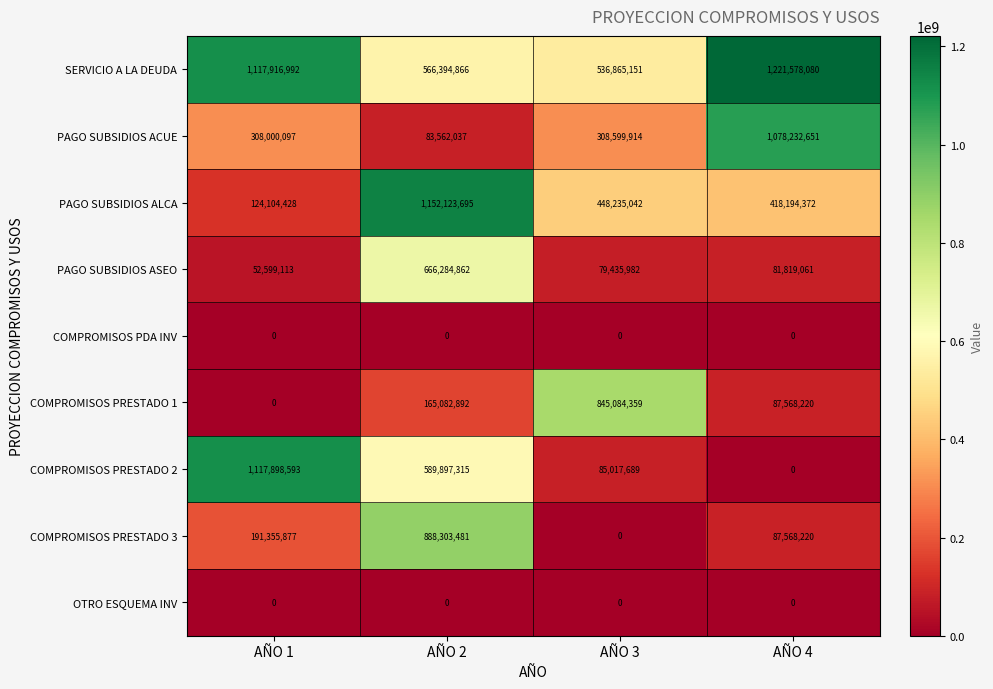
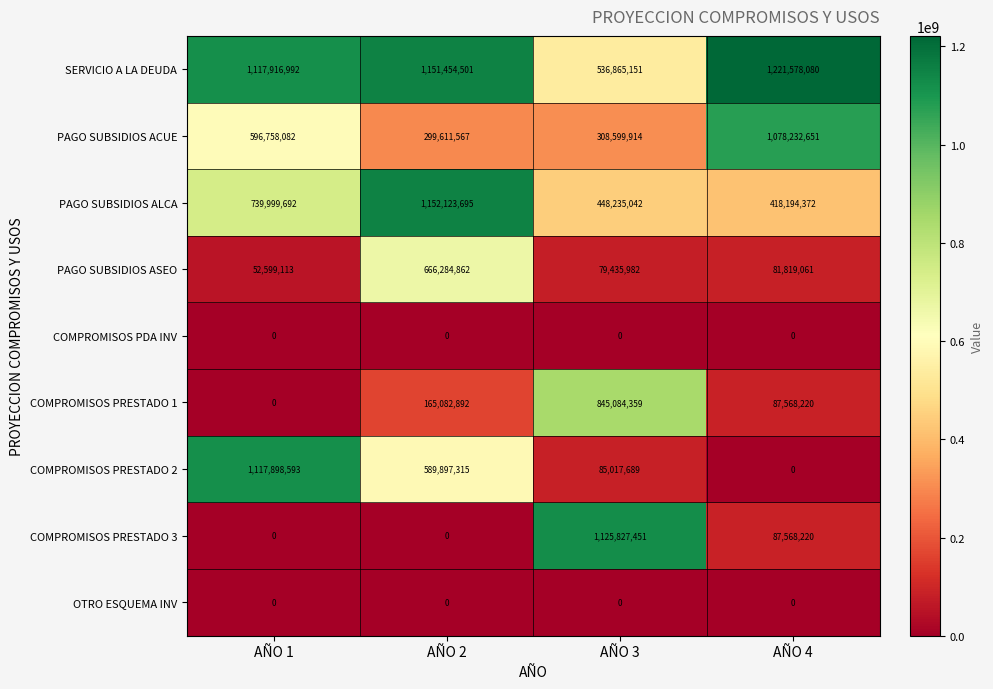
  {
    "SERVICIO A LA DEUDA": {
      "AÑO 1": "1,117,916,992",
-     "AÑO 2": "566,394,866",
+     "AÑO 2": "1,151,454,501",
      "AÑO 3": "536,865,151",
      "AÑO 4": "1,221,578,080"
    },
    "PAGO SUBSIDIOS ACUE": {
-     "AÑO 1": "308,000,097",
-     "AÑO 2": "83,562,037",
+     "AÑO 1": "596,758,082",
+     "AÑO 2": "299,611,567",
      "AÑO 3": "308,599,914",
      "AÑO 4": "1,078,232,651"
    },
    "PAGO SUBSIDIOS ALCA": {
-     "AÑO 1": "124,104,428",
+     "AÑO 1": "739,999,692",
      "AÑO 2": "1,152,123,695",
      "AÑO 3": "448,235,042",
      "AÑO 4": "418,194,372"
    },
    "PAGO SUBSIDIOS ASEO": {
      "AÑO 1": "52,599,113",
      "AÑO 2": "666,284,862",
      "AÑO 3": "79,435,982",
      "AÑO 4": "81,819,061"
    },
    "COMPROMISOS PDA INV": {
      "AÑO 1": "0",
      "AÑO 2": "0",
      "AÑO 3": "0",
      "AÑO 4": "0"
    },
    "COMPROMISOS PRESTADO 1": {
      "AÑO 1": "0",
      "AÑO 2": "165,082,892",
      "AÑO 3": "845,084,359",
      "AÑO 4": "87,568,220"
    },
    "COMPROMISOS PRESTADO 2": {
      "AÑO 1": "1,117,898,593",
      "AÑO 2": "589,897,315",
      "AÑO 3": "85,017,689",
      "AÑO 4": "0"
    },
    "COMPROMISOS PRESTADO 3": {
-     "AÑO 1": "191,355,877",
-     "AÑO 2": "888,303,481",
-     "AÑO 3": "0",
+     "AÑO 1": "0",
+     "AÑO 2": "0",
+     "AÑO 3": "1,125,827,451",
      "AÑO 4": "87,568,220"
    },
    "OTRO ESQUEMA INV": {
      "AÑO 1": "0",
      "AÑO 2": "0",
      "AÑO 3": "0",
      "AÑO 4": "0"
    }
  }
